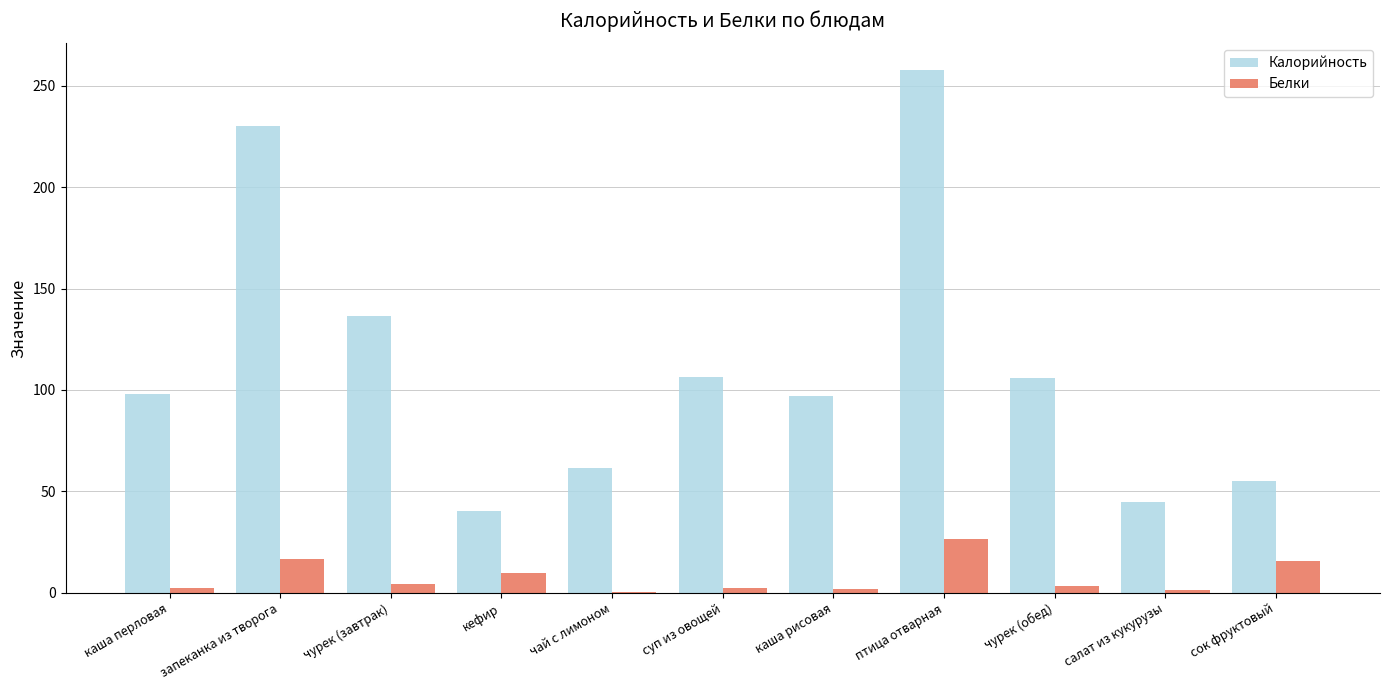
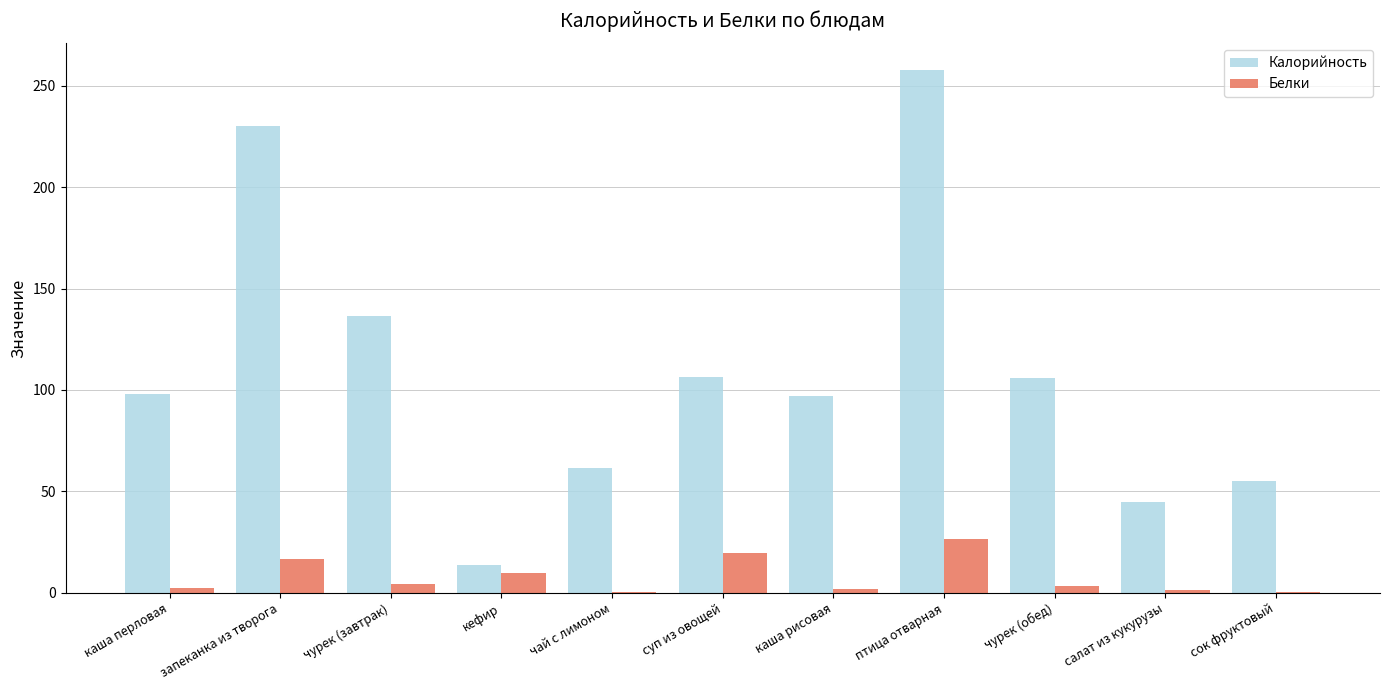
  {
    "Калорийность": {
      "каша перловая": 98,
      "запеканка из творога": 230,
      "чурек (завтрак)": 136,
-     "кефир": 40,
+     "кефир": 14,
      "чай с лимоном": 61,
      "суп из овощей": 106,
      "каша рисовая": 97,
      "птица отварная": 258,
      "чурек (обед)": 106,
      "салат из кукурузы": 45,
      "сок фруктовый": 55
    },
    "Белки": {
      "каша перловая": 2,
      "запеканка из творога": 16,
      "чурек (завтрак)": 4,
      "кефир": 10,
-     "суп из овощей": 3,
+     "суп из овощей": 20,
      "каша рисовая": 2,
      "птица отварная": 26,
      "чурек (обед)": 3,
      "салат из кукурузы": 1,
-     "сок фруктовый": 15
+     "сок фруктовый": 1
    }
  }
